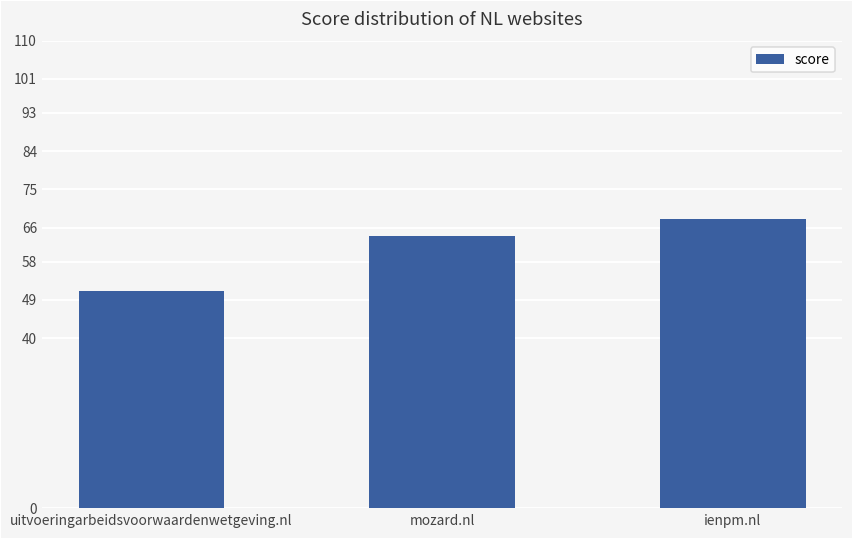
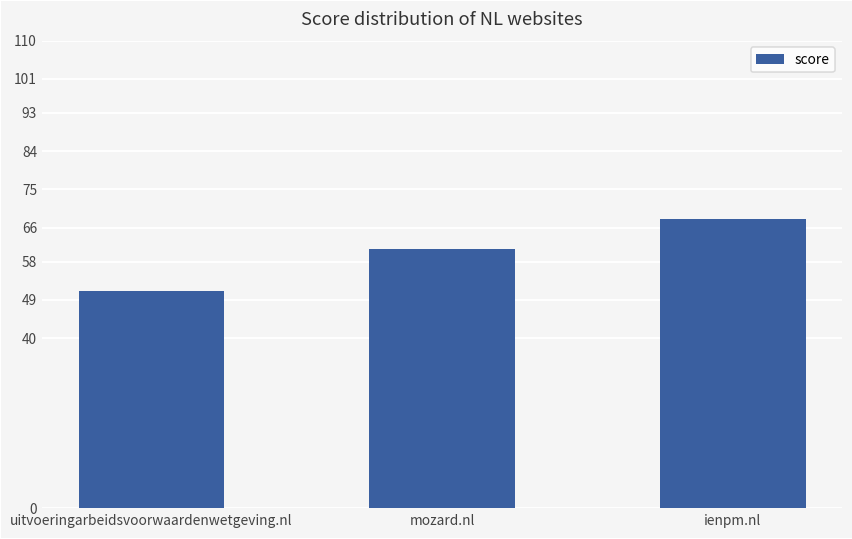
  {
    "uitvoeringarbeidsvoorwaardenwetgeving.nl": 51,
-   "mozard.nl": 64,
+   "mozard.nl": 61,
    "ienpm.nl": 68
  }
